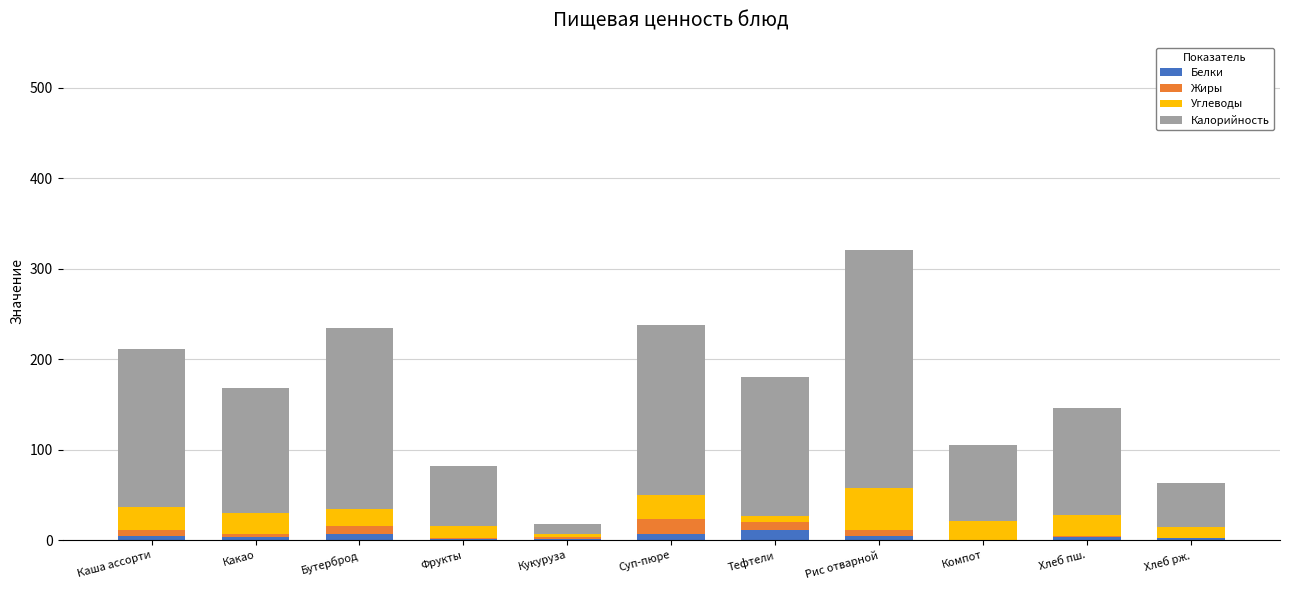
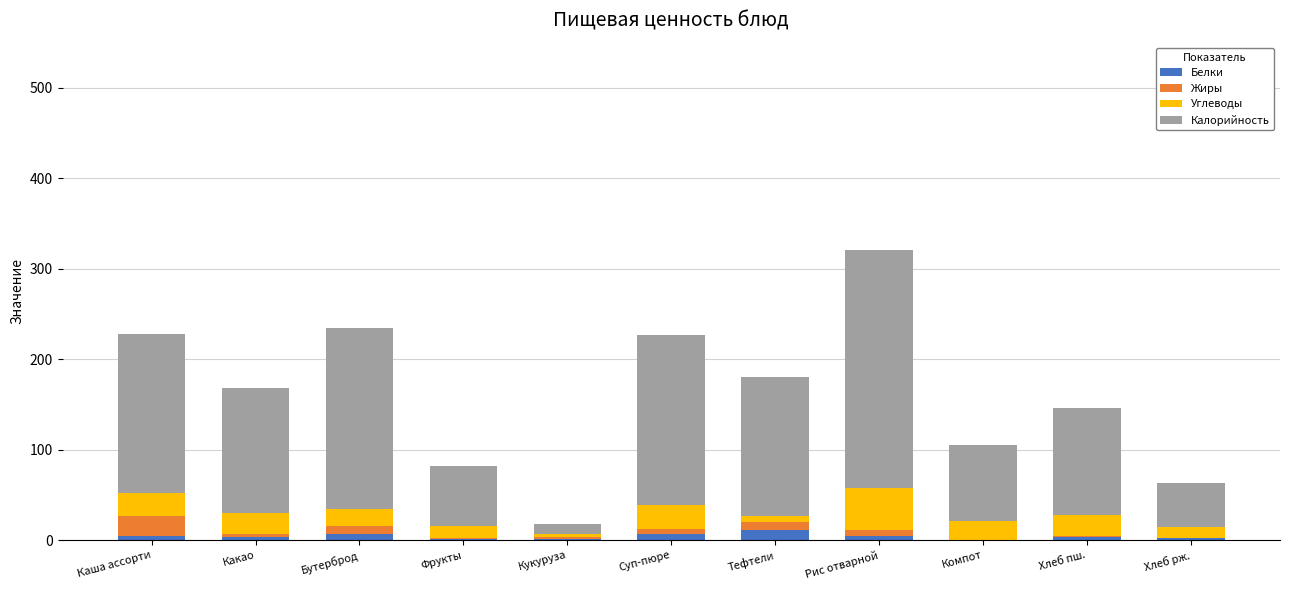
  {
    "Белки": {
      "Каша ассорти": 0,
      "Какао": 0,
      "Бутерброд": 10,
      "Суп-пюре": 10,
      "Тефтели": 10,
      "Рис отварной": 0,
      "Хлеб пш.": 0
    },
    "Жиры": {
-     "Каша ассорти": 10,
+     "Каша ассорти": 20,
      "Какао": 0,
      "Бутерброд": 10,
-     "Суп-пюре": 20,
+     "Суп-пюре": 10,
      "Тефтели": 10,
      "Рис отварной": 10
    },
    "Углеводы": {
      "Каша ассорти": 30,
      "Какао": 20,
      "Бутерброд": 20,
      "Фрукты": 10,
      "Кукуруза": 0,
      "Суп-пюре": 30,
      "Тефтели": 10,
      "Рис отварной": 50,
      "Компот": 20,
      "Хлеб пш.": 20,
      "Хлеб рж.": 10
    },
    "Калорийность": {
      "Каша ассорти": 180,
      "Какао": 140,
      "Бутерброд": 200,
      "Фрукты": 70,
      "Кукуруза": 10,
      "Суп-пюре": 190,
      "Тефтели": 150,
      "Рис отварной": 260,
      "Компот": 80,
      "Хлеб пш.": 120,
      "Хлеб рж.": 50
    }
  }
